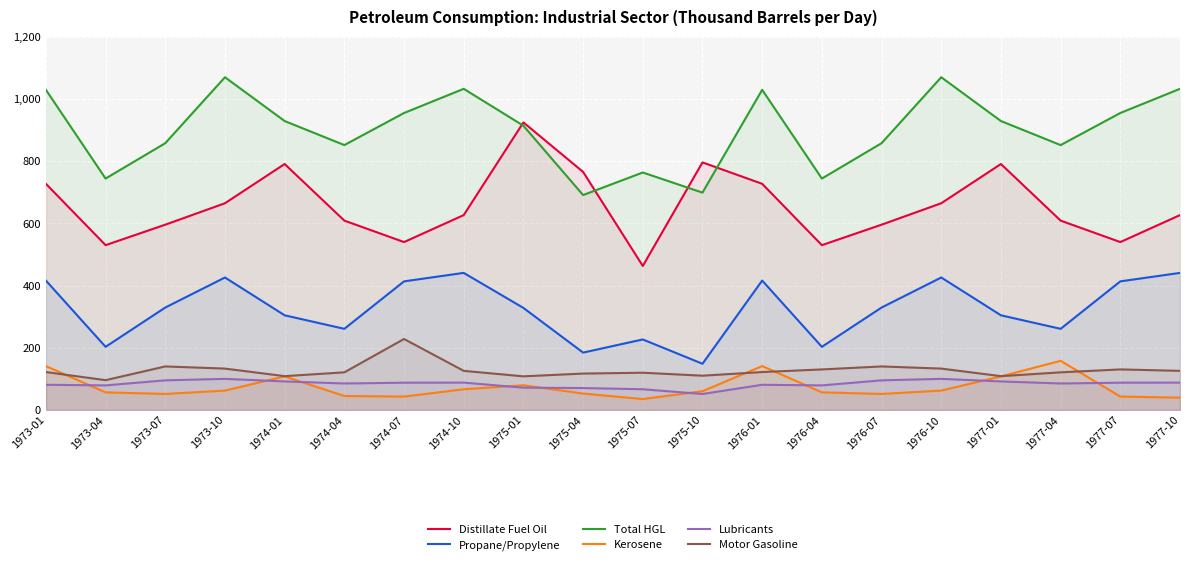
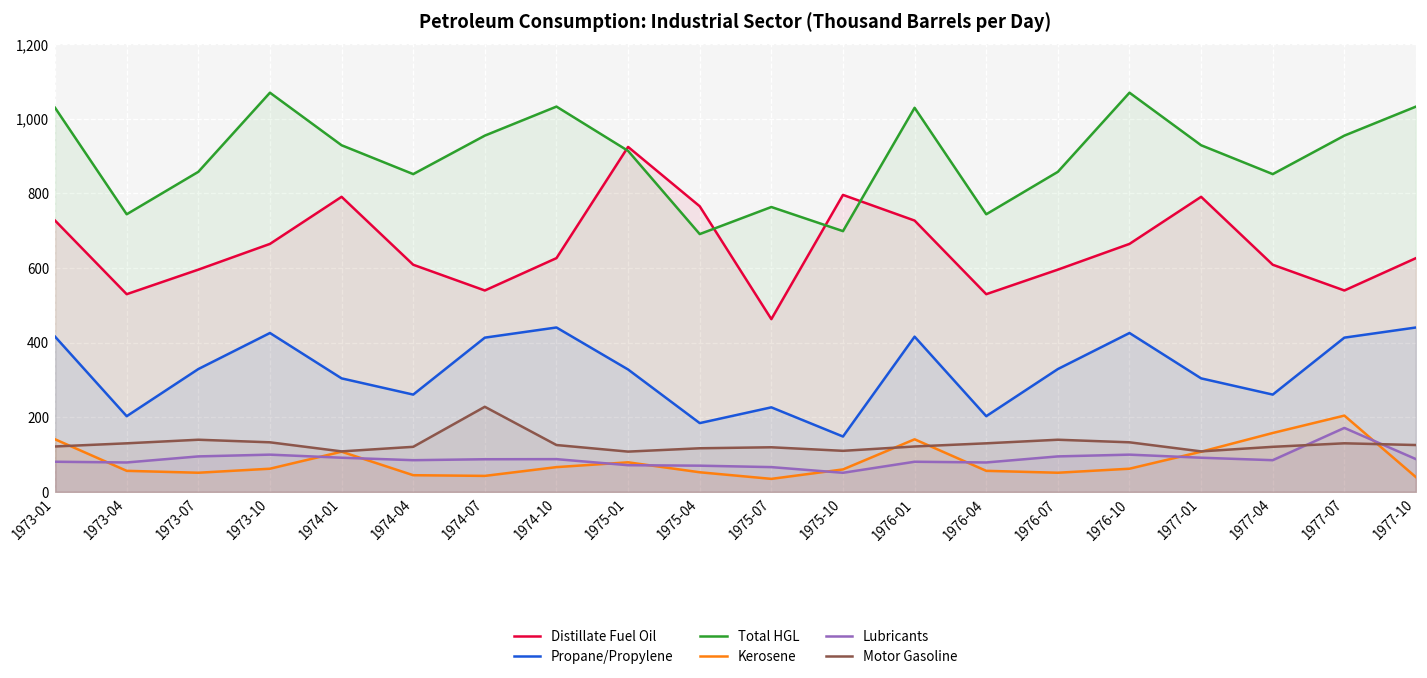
  {
    "Distillate Fuel Oil": {
      "1973-01": "730",
      "1973-04": "530",
      "1973-07": "600",
      "1973-10": "660",
      "1974-01": "790",
      "1974-04": "610",
      "1974-07": "540",
      "1974-10": "630",
      "1975-01": "920",
      "1975-04": "770",
      "1975-07": "460",
      "1975-10": "800",
      "1976-01": "730",
      "1976-04": "530",
      "1976-07": "600",
      "1976-10": "660",
      "1977-01": "790",
      "1977-04": "610",
      "1977-07": "540",
      "1977-10": "630"
    },
    "Propane/Propylene": {
      "1973-01": "420",
      "1973-04": "200",
      "1973-07": "330",
      "1973-10": "430",
      "1974-01": "300",
      "1974-04": "260",
      "1974-07": "410",
      "1974-10": "440",
      "1975-01": "330",
      "1975-04": "180",
      "1975-07": "230",
      "1975-10": "150",
      "1976-01": "420",
      "1976-04": "200",
      "1976-07": "330",
      "1976-10": "430",
      "1977-01": "300",
      "1977-04": "260",
      "1977-07": "410",
      "1977-10": "440"
    },
    "Total HGL": {
      "1973-01": "1,030",
      "1973-04": "740",
      "1973-07": "860",
      "1973-10": "1,070",
      "1974-01": "930",
      "1974-04": "850",
      "1974-07": "960",
      "1974-10": "1,030",
      "1975-01": "910",
      "1975-04": "690",
      "1975-07": "760",
      "1975-10": "700",
      "1976-01": "1,030",
      "1976-04": "740",
      "1976-07": "860",
      "1976-10": "1,070",
      "1977-01": "930",
      "1977-04": "850",
      "1977-07": "960",
      "1977-10": "1,030"
    },
    "Kerosene": {
      "1973-01": "140",
      "1973-04": "60",
      "1973-07": "50",
      "1973-10": "60",
      "1974-04": "50",
      "1974-07": "40",
      "1974-10": "70",
      "1975-04": "50",
      "1975-07": "40",
      "1975-10": "60",
      "1976-01": "140",
      "1976-04": "60",
      "1976-07": "50",
      "1976-10": "60",
      "1977-04": "160",
-     "1977-07": "40",
+     "1977-07": "200",
      "1977-10": "40"
    },
    "Lubricants": {
      "1973-01": "80",
      "1973-04": "80",
      "1973-07": "100",
      "1973-10": "100",
      "1974-01": "90",
      "1974-04": "90",
      "1974-07": "90",
      "1974-10": "90",
      "1975-04": "70",
      "1975-07": "70",
      "1975-10": "50",
      "1976-01": "80",
      "1976-04": "80",
      "1976-07": "100",
      "1976-10": "100",
      "1977-01": "90",
      "1977-04": "90",
-     "1977-07": "90",
+     "1977-07": "170",
      "1977-10": "90"
    },
    "Motor Gasoline": {
      "1973-01": "120",
-     "1973-04": "100",
+     "1973-04": "130",
      "1973-07": "140",
      "1973-10": "130",
      "1974-04": "120",
      "1974-07": "230",
      "1974-10": "130",
      "1975-01": "110",
      "1975-04": "120",
      "1975-07": "120",
      "1975-10": "110",
      "1976-01": "120",
      "1976-04": "130",
      "1976-07": "140",
      "1976-10": "130",
      "1977-04": "120",
      "1977-07": "130",
      "1977-10": "130"
    }
  }
